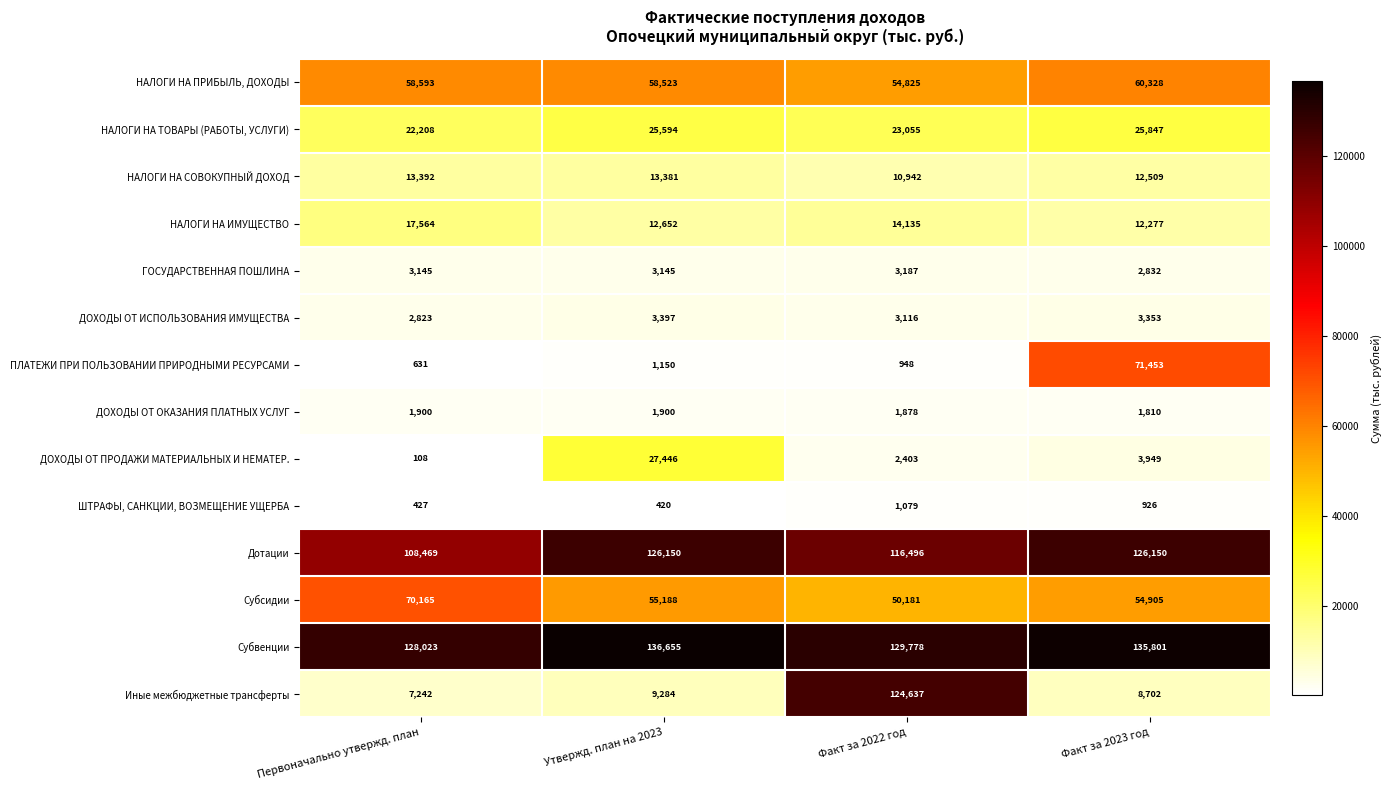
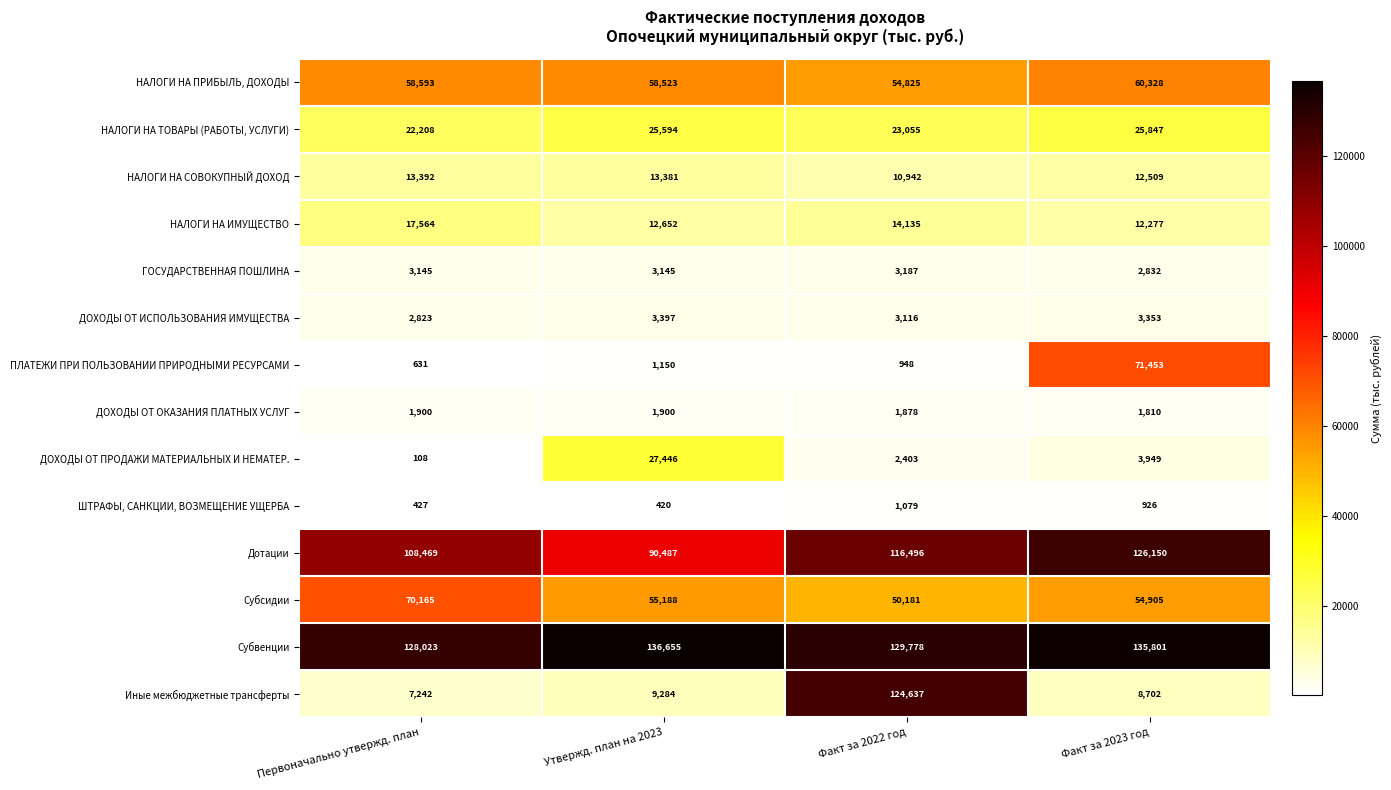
  {
    "НАЛОГИ НА ПРИБЫЛЬ, ДОХОДЫ": {
      "Первоначально утвержд. план": "58,593",
      "Утвержд. план на 2023": "58,523",
      "Факт за 2022 год": "54,825",
      "Факт за 2023 год": "60,328"
    },
    "НАЛОГИ НА ТОВАРЫ (РАБОТЫ, УСЛУГИ)": {
      "Первоначально утвержд. план": "22,208",
      "Утвержд. план на 2023": "25,594",
      "Факт за 2022 год": "23,055",
      "Факт за 2023 год": "25,847"
    },
    "НАЛОГИ НА СОВОКУПНЫЙ ДОХОД": {
      "Первоначально утвержд. план": "13,392",
      "Утвержд. план на 2023": "13,381",
      "Факт за 2022 год": "10,942",
      "Факт за 2023 год": "12,509"
    },
    "НАЛОГИ НА ИМУЩЕСТВО": {
      "Первоначально утвержд. план": "17,564",
      "Утвержд. план на 2023": "12,652",
      "Факт за 2022 год": "14,135",
      "Факт за 2023 год": "12,277"
    },
    "ГОСУДАРСТВЕННАЯ ПОШЛИНА": {
      "Первоначально утвержд. план": "3,145",
      "Утвержд. план на 2023": "3,145",
      "Факт за 2022 год": "3,187",
      "Факт за 2023 год": "2,832"
    },
    "ДОХОДЫ ОТ ИСПОЛЬЗОВАНИЯ ИМУЩЕСТВА": {
      "Первоначально утвержд. план": "2,823",
      "Утвержд. план на 2023": "3,397",
      "Факт за 2022 год": "3,116",
      "Факт за 2023 год": "3,353"
    },
    "ПЛАТЕЖИ ПРИ ПОЛЬЗОВАНИИ ПРИРОДНЫМИ РЕСУРСАМИ": {
      "Первоначально утвержд. план": "631",
      "Утвержд. план на 2023": "1,150",
      "Факт за 2022 год": "948",
      "Факт за 2023 год": "71,453"
    },
    "ДОХОДЫ ОТ ОКАЗАНИЯ ПЛАТНЫХ УСЛУГ": {
      "Первоначально утвержд. план": "1,900",
      "Утвержд. план на 2023": "1,900",
      "Факт за 2022 год": "1,878",
      "Факт за 2023 год": "1,810"
    },
    "ДОХОДЫ ОТ ПРОДАЖИ МАТЕРИАЛЬНЫХ И НЕМАТЕР.": {
      "Первоначально утвержд. план": "108",
      "Утвержд. план на 2023": "27,446",
      "Факт за 2022 год": "2,403",
      "Факт за 2023 год": "3,949"
    },
    "ШТРАФЫ, САНКЦИИ, ВОЗМЕЩЕНИЕ УЩЕРБА": {
      "Первоначально утвержд. план": "427",
      "Утвержд. план на 2023": "420",
      "Факт за 2022 год": "1,079",
      "Факт за 2023 год": "926"
    },
    "Дотации": {
      "Первоначально утвержд. план": "108,469",
-     "Утвержд. план на 2023": "126,150",
+     "Утвержд. план на 2023": "90,487",
      "Факт за 2022 год": "116,496",
      "Факт за 2023 год": "126,150"
    },
    "Субсидии": {
      "Первоначально утвержд. план": "70,165",
      "Утвержд. план на 2023": "55,188",
      "Факт за 2022 год": "50,181",
      "Факт за 2023 год": "54,905"
    },
    "Субвенции": {
      "Первоначально утвержд. план": "128,023",
      "Утвержд. план на 2023": "136,655",
      "Факт за 2022 год": "129,778",
      "Факт за 2023 год": "135,801"
    },
    "Иные межбюджетные трансферты": {
      "Первоначально утвержд. план": "7,242",
      "Утвержд. план на 2023": "9,284",
      "Факт за 2022 год": "124,637",
      "Факт за 2023 год": "8,702"
    }
  }
